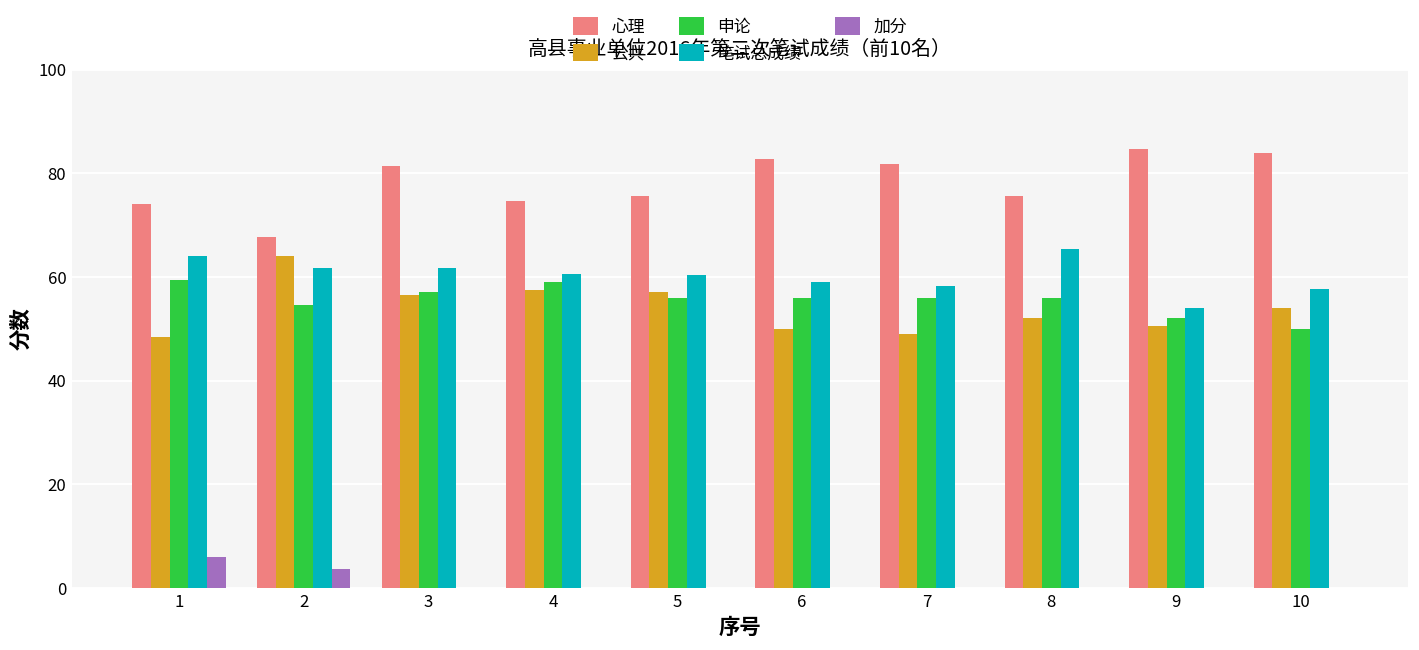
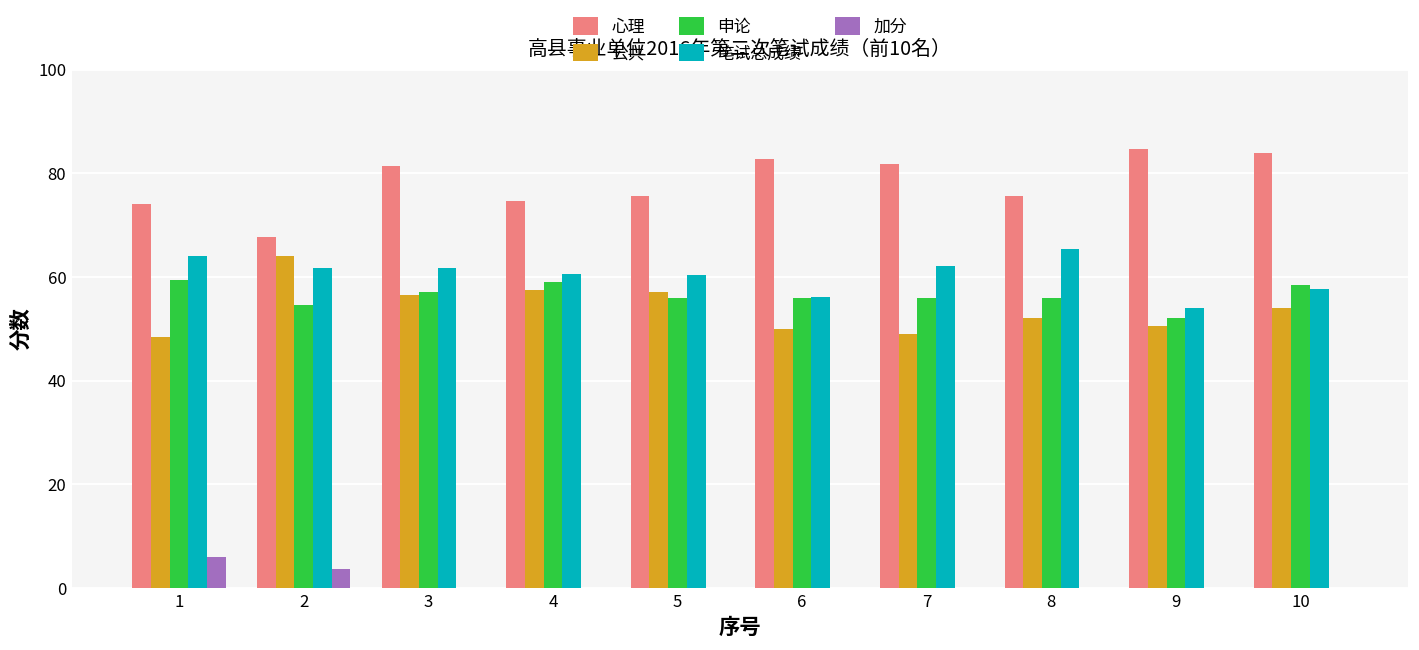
  {
    "心理": {
      "1": 74,
      "2": 68,
      "3": 82,
      "4": 75,
      "5": 76,
      "6": 83,
      "7": 82,
      "8": 76,
      "9": 85,
      "10": 84
    },
    "公共": {
      "1": 49,
      "2": 64,
      "3": 57,
      "4": 58,
      "5": 57,
      "6": 50,
      "7": 49,
      "8": 52,
      "9": 51,
      "10": 54
    },
    "申论": {
      "1": 60,
      "2": 55,
      "3": 57,
      "4": 59,
      "5": 56,
      "6": 56,
      "7": 56,
      "8": 56,
      "9": 52,
-     "10": 50
+     "10": 59
    },
    "笔试总成绩": {
      "1": 64,
      "2": 62,
      "3": 62,
      "4": 61,
      "5": 60,
-     "6": 59,
-     "7": 58,
+     "6": 56,
+     "7": 62,
      "8": 65,
      "9": 54,
      "10": 58
    },
    "加分": {
      "1": 6,
      "2": 4,
      "3": 0,
      "4": 0,
      "5": 0,
      "6": 0,
      "7": 0,
      "8": 0,
      "9": 0,
      "10": 0
    }
  }
